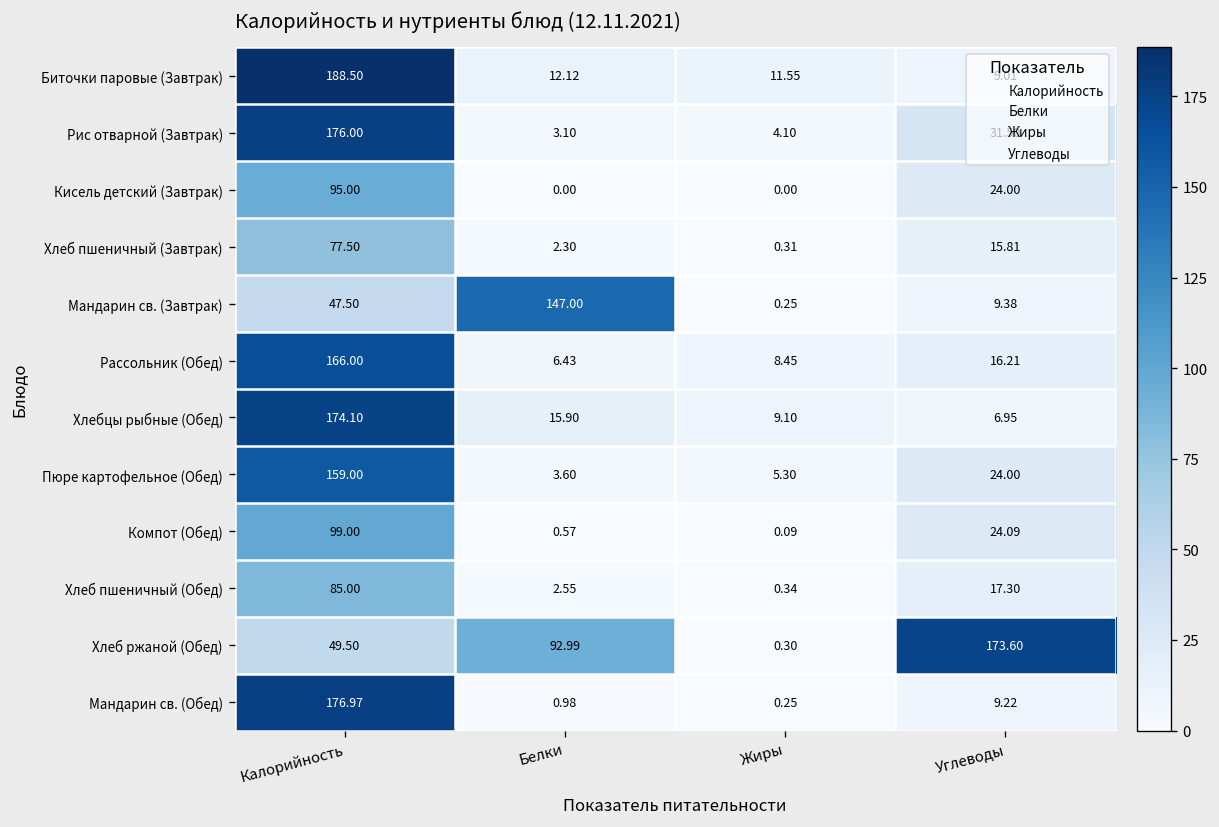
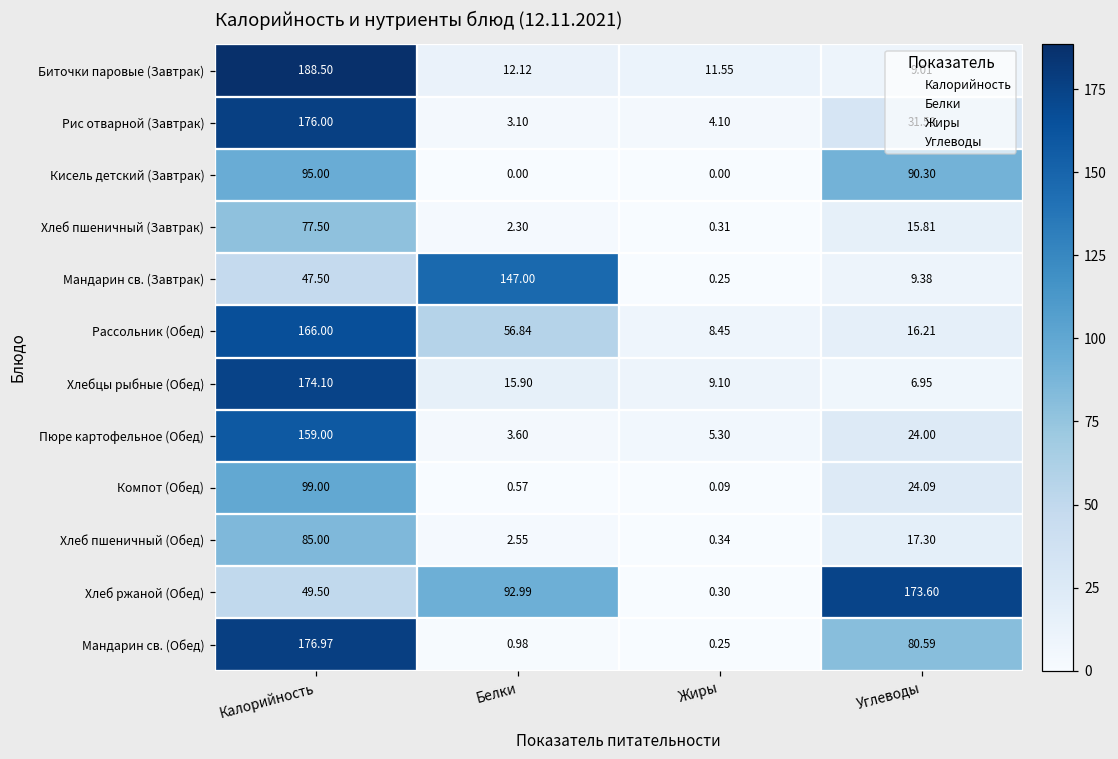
  {
    "Биточки паровые (Завтрак)": {
      "Калорийность": 188.50,
      "Белки": 12.12,
      "Жиры": 11.55
    },
    "Рис отварной (Завтрак)": {
      "Калорийность": 176.00,
      "Белки": 3.10,
      "Жиры": 4.10
    },
    "Кисель детский (Завтрак)": {
      "Калорийность": 95.00,
      "Белки": 0.00,
      "Жиры": 0.00,
-     "Углеводы": 24.00
+     "Углеводы": 90.30
    },
    "Хлеб пшеничный (Завтрак)": {
      "Калорийность": 77.50,
      "Белки": 2.30,
      "Жиры": 0.31,
      "Углеводы": 15.81
    },
    "Мандарин св. (Завтрак)": {
      "Калорийность": 47.50,
      "Белки": 147.00,
      "Жиры": 0.25,
      "Углеводы": 9.38
    },
    "Рассольник (Обед)": {
      "Калорийность": 166.00,
-     "Белки": 6.43,
+     "Белки": 56.84,
      "Жиры": 8.45,
      "Углеводы": 16.21
    },
    "Хлебцы рыбные (Обед)": {
      "Калорийность": 174.10,
      "Белки": 15.90,
      "Жиры": 9.10,
      "Углеводы": 6.95
    },
    "Пюре картофельное (Обед)": {
      "Калорийность": 159.00,
      "Белки": 3.60,
      "Жиры": 5.30,
      "Углеводы": 24.00
    },
    "Компот (Обед)": {
      "Калорийность": 99.00,
      "Белки": 0.57,
      "Жиры": 0.09,
      "Углеводы": 24.09
    },
    "Хлеб пшеничный (Обед)": {
      "Калорийность": 85.00,
      "Белки": 2.55,
      "Жиры": 0.34,
      "Углеводы": 17.30
    },
    "Хлеб ржаной (Обед)": {
      "Калорийность": 49.50,
      "Белки": 92.99,
      "Жиры": 0.30,
      "Углеводы": 173.60
    },
    "Мандарин св. (Обед)": {
      "Калорийность": 176.97,
      "Белки": 0.98,
      "Жиры": 0.25,
-     "Углеводы": 9.22
+     "Углеводы": 80.59
    }
  }
